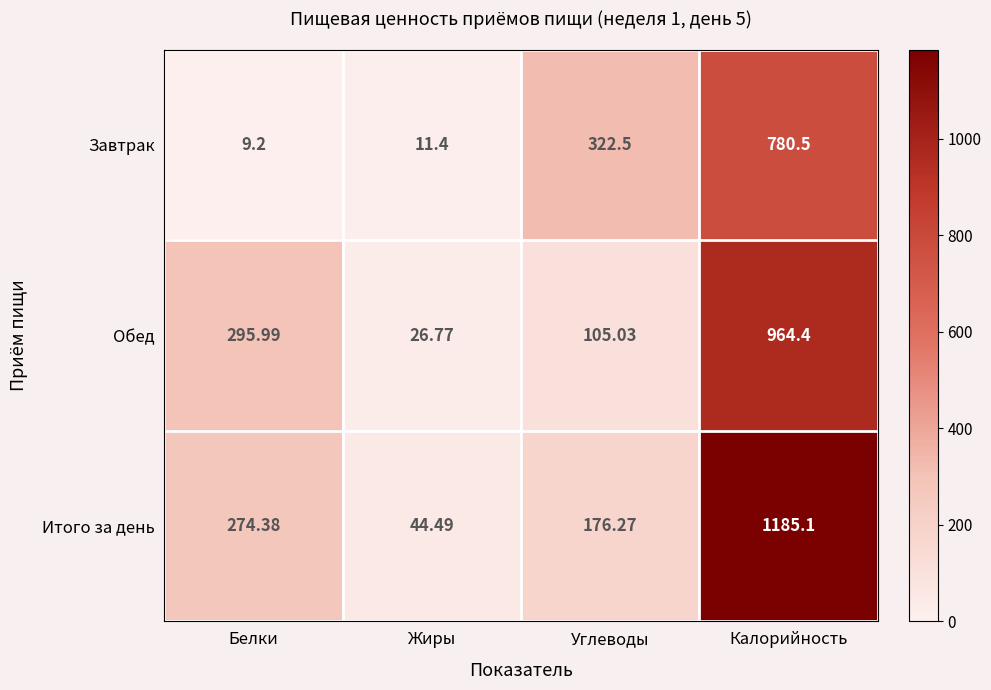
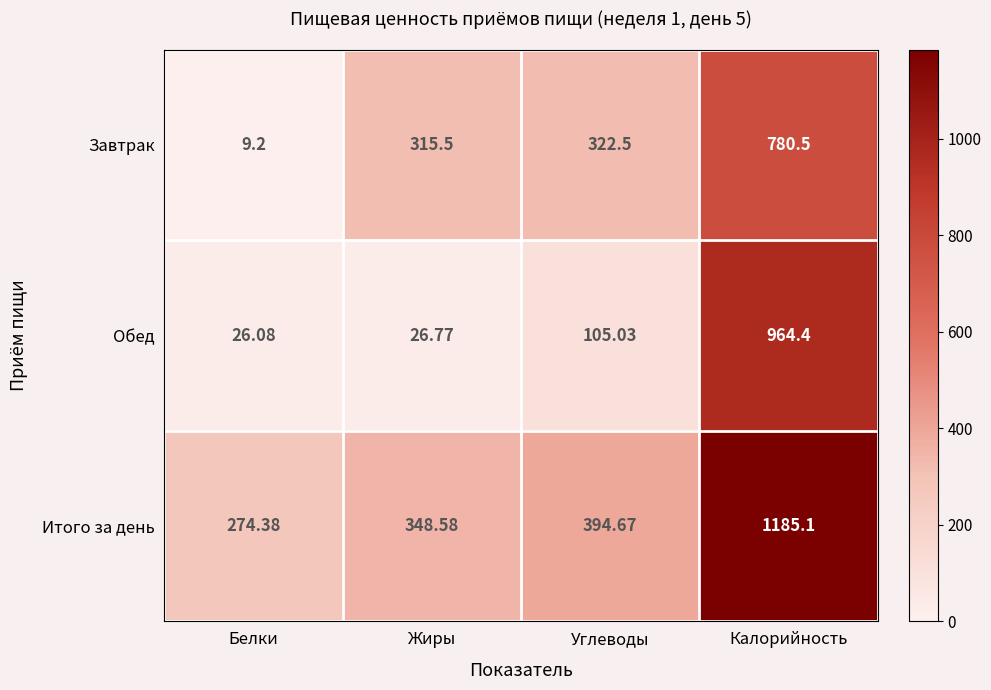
  {
    "Завтрак": {
      "Белки": 9.2,
-     "Жиры": 11.4,
+     "Жиры": 315.5,
      "Углеводы": 322.5,
      "Калорийность": 780.5
    },
    "Обед": {
-     "Белки": 295.99,
+     "Белки": 26.08,
      "Жиры": 26.77,
      "Углеводы": 105.03,
      "Калорийность": 964.4
    },
    "Итого за день": {
      "Белки": 274.38,
-     "Жиры": 44.49,
-     "Углеводы": 176.27,
+     "Жиры": 348.58,
+     "Углеводы": 394.67,
      "Калорийность": 1185.1
    }
  }
